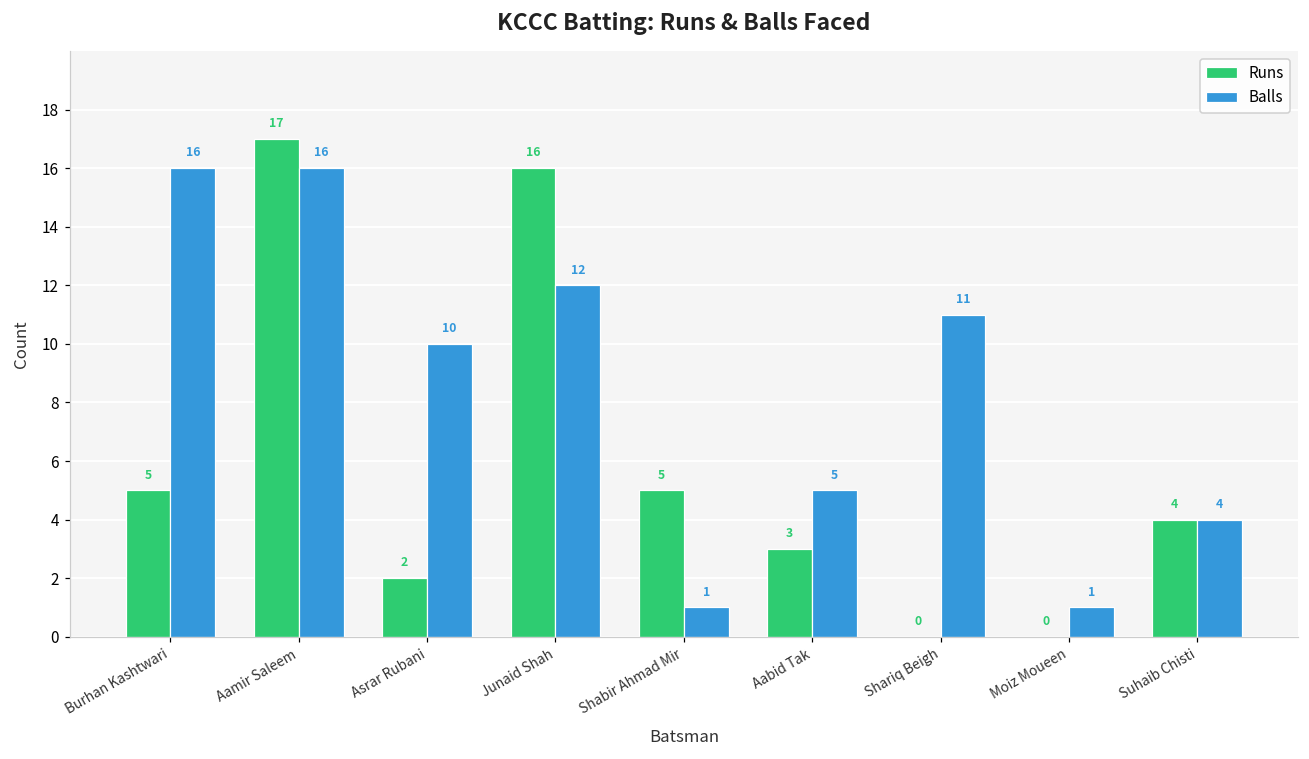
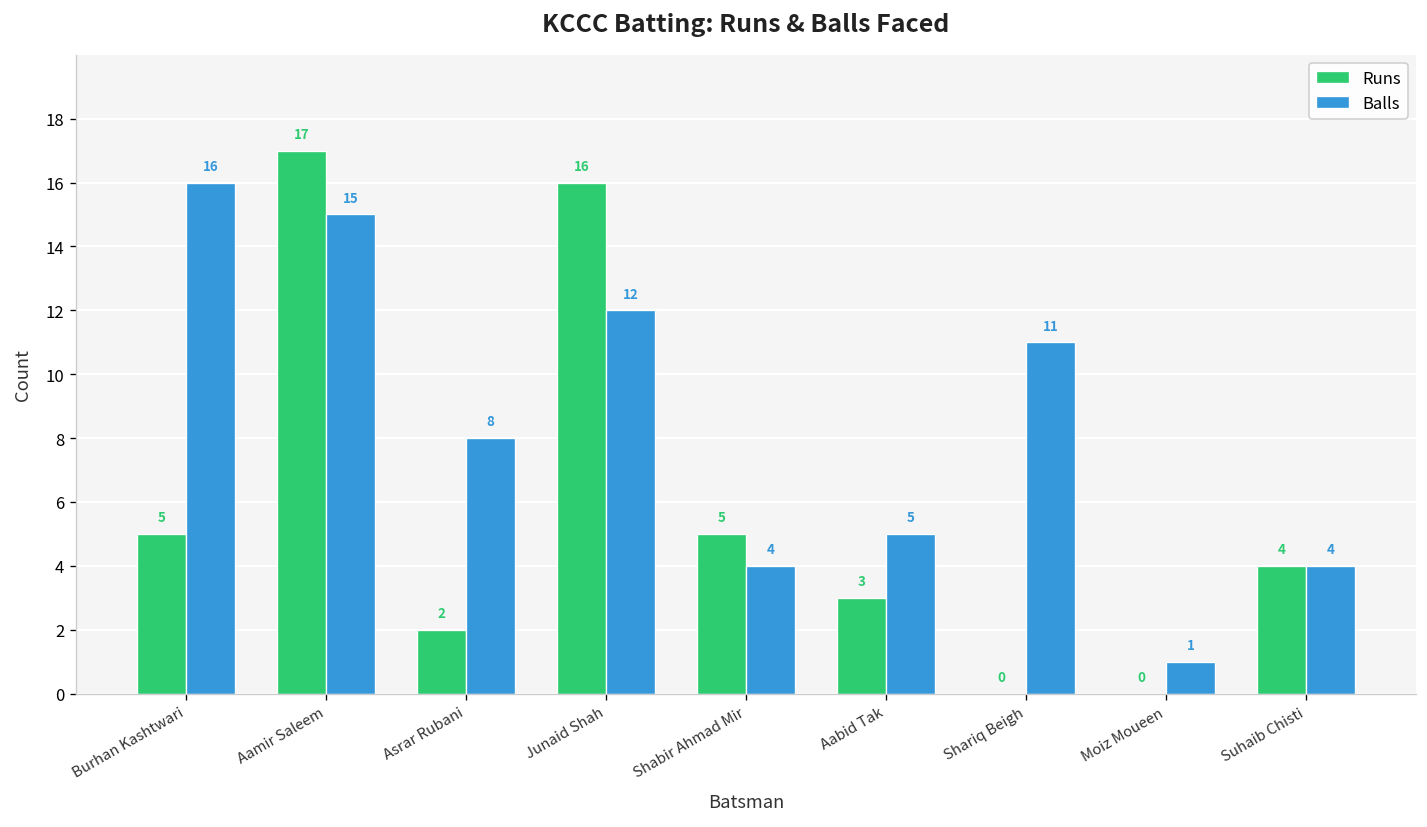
  {
    "Runs": {
      "Burhan Kashtwari": 5,
      "Aamir Saleem": 17,
      "Asrar Rubani": 2,
      "Junaid Shah": 16,
      "Shabir Ahmad Mir": 5,
      "Aabid Tak": 3,
      "Shariq Beigh": 0,
      "Moiz Moueen": 0,
      "Suhaib Chisti": 4
    },
    "Balls": {
      "Burhan Kashtwari": 16,
-     "Aamir Saleem": 16,
-     "Asrar Rubani": 10,
+     "Aamir Saleem": 15,
+     "Asrar Rubani": 8,
      "Junaid Shah": 12,
-     "Shabir Ahmad Mir": 1,
+     "Shabir Ahmad Mir": 4,
      "Aabid Tak": 5,
      "Shariq Beigh": 11,
      "Moiz Moueen": 1,
      "Suhaib Chisti": 4
    }
  }
